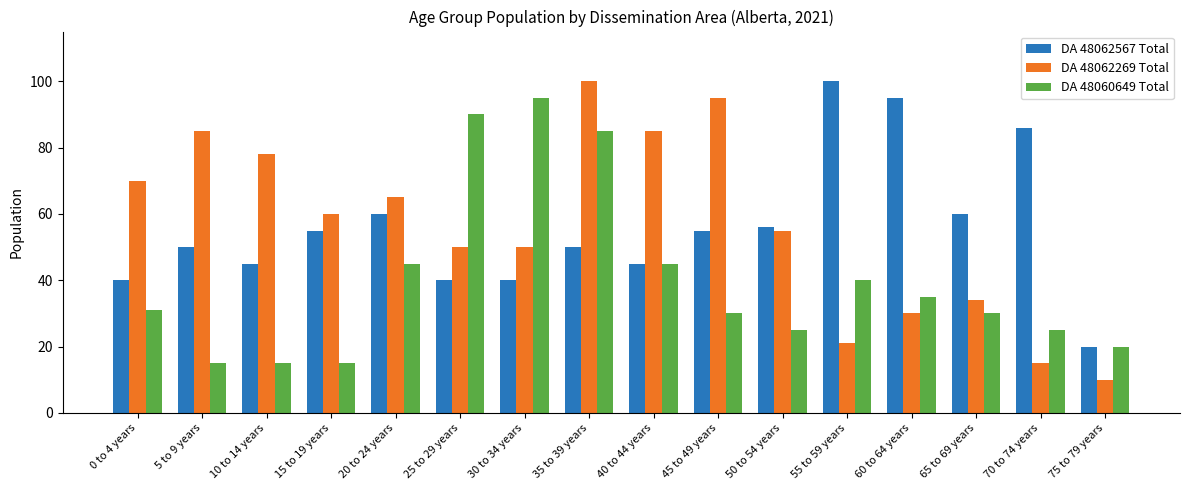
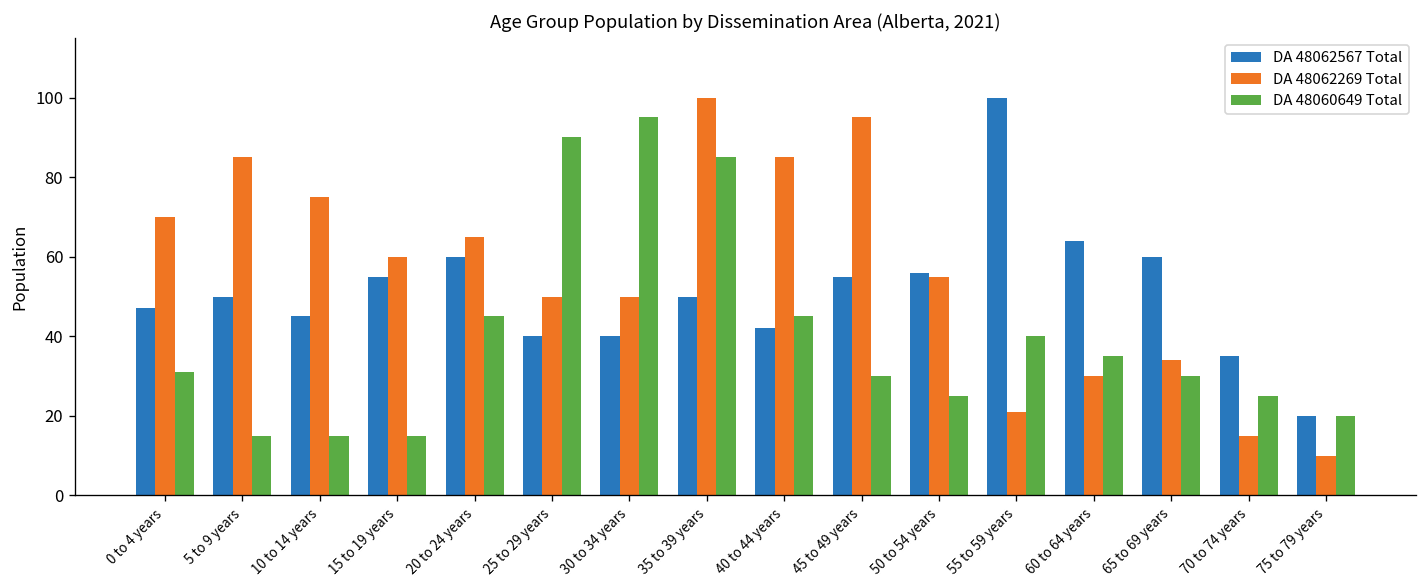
  {
    "DA 48062567 Total": {
-     "0 to 4 years": 40,
+     "0 to 4 years": 47,
      "5 to 9 years": 50,
      "10 to 14 years": 45,
      "15 to 19 years": 55,
      "20 to 24 years": 60,
      "25 to 29 years": 40,
      "30 to 34 years": 40,
      "35 to 39 years": 50,
-     "40 to 44 years": 45,
+     "40 to 44 years": 42,
      "45 to 49 years": 55,
      "50 to 54 years": 56,
      "55 to 59 years": 100,
-     "60 to 64 years": 95,
+     "60 to 64 years": 64,
      "65 to 69 years": 60,
-     "70 to 74 years": 86,
+     "70 to 74 years": 35,
      "75 to 79 years": 20
    },
    "DA 48062269 Total": {
      "0 to 4 years": 70,
      "5 to 9 years": 85,
-     "10 to 14 years": 78,
+     "10 to 14 years": 75,
      "15 to 19 years": 60,
      "20 to 24 years": 65,
      "25 to 29 years": 50,
      "30 to 34 years": 50,
      "35 to 39 years": 100,
      "40 to 44 years": 85,
      "45 to 49 years": 95,
      "50 to 54 years": 55,
      "55 to 59 years": 21,
      "60 to 64 years": 30,
      "65 to 69 years": 34,
      "70 to 74 years": 15,
      "75 to 79 years": 10
    },
    "DA 48060649 Total": {
      "0 to 4 years": 31,
      "5 to 9 years": 15,
      "10 to 14 years": 15,
      "15 to 19 years": 15,
      "20 to 24 years": 45,
      "25 to 29 years": 90,
      "30 to 34 years": 95,
      "35 to 39 years": 85,
      "40 to 44 years": 45,
      "45 to 49 years": 30,
      "50 to 54 years": 25,
      "55 to 59 years": 40,
      "60 to 64 years": 35,
      "65 to 69 years": 30,
      "70 to 74 years": 25,
      "75 to 79 years": 20
    }
  }
